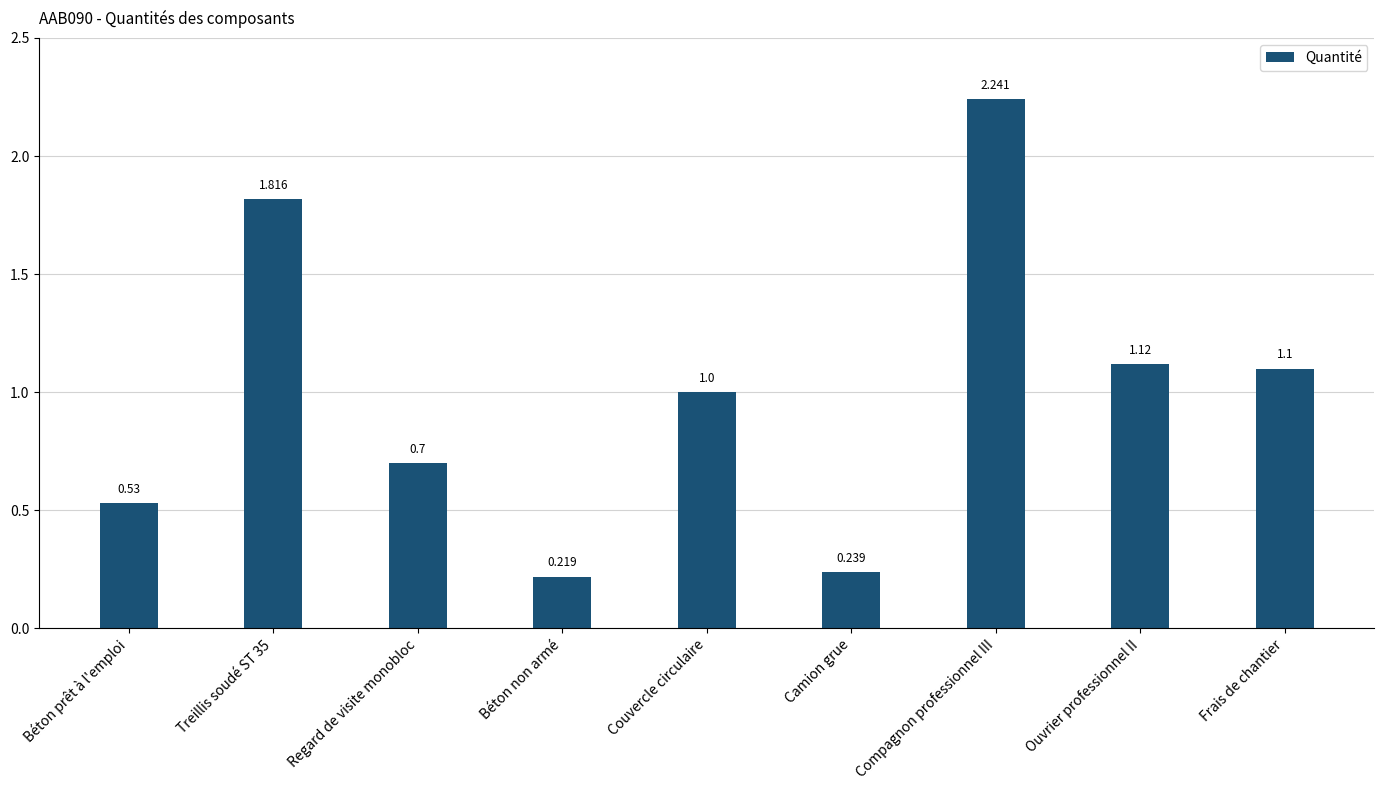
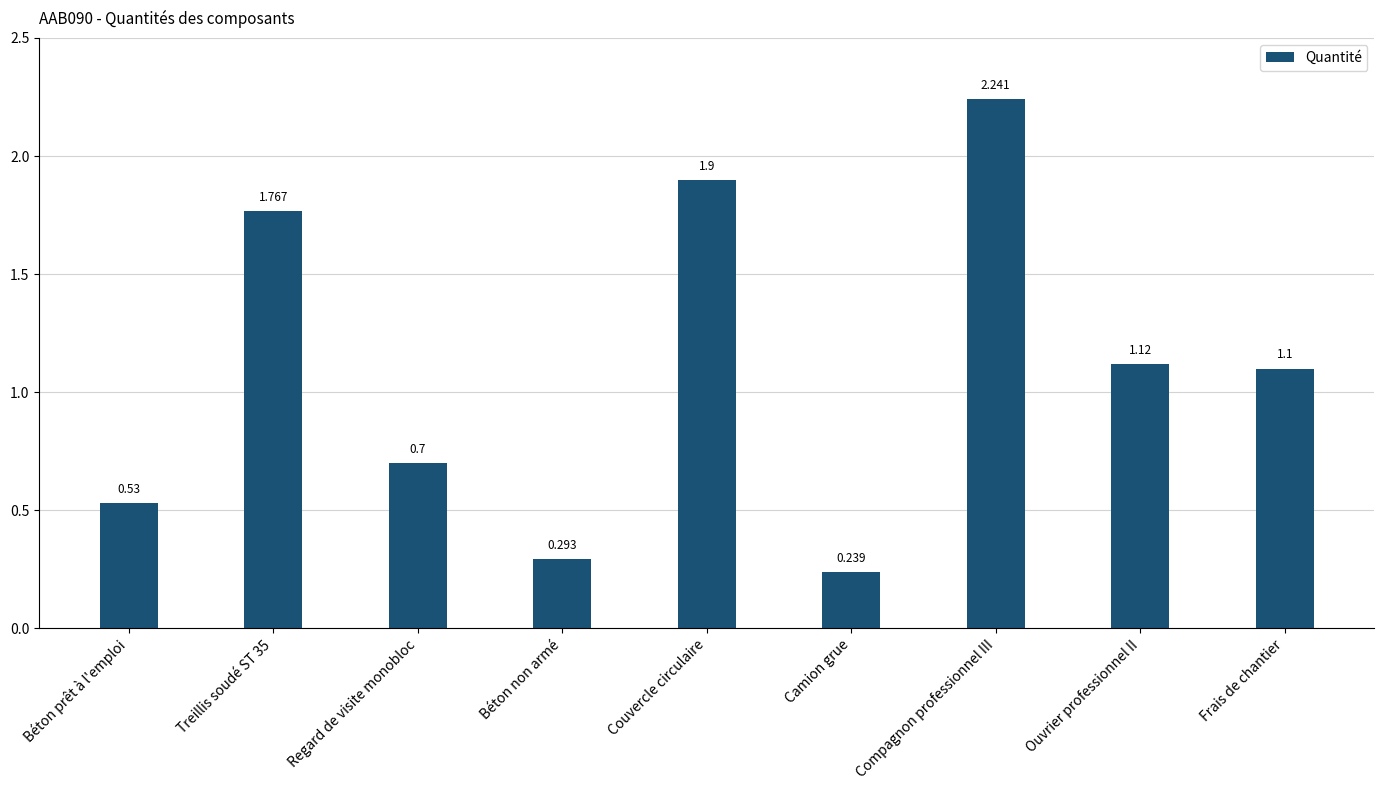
  {
    "Béton prêt à l'emploi": 0.53,
-   "Treillis soudé ST 35": 1.816,
+   "Treillis soudé ST 35": 1.767,
    "Regard de visite monobloc": 0.7,
-   "Béton non armé": 0.219,
-   "Couvercle circulaire": 1.0,
+   "Béton non armé": 0.293,
+   "Couvercle circulaire": 1.9,
    "Camion grue": 0.239,
    "Compagnon professionnel III": 2.241,
    "Ouvrier professionnel II": 1.12,
    "Frais de chantier": 1.1
  }
